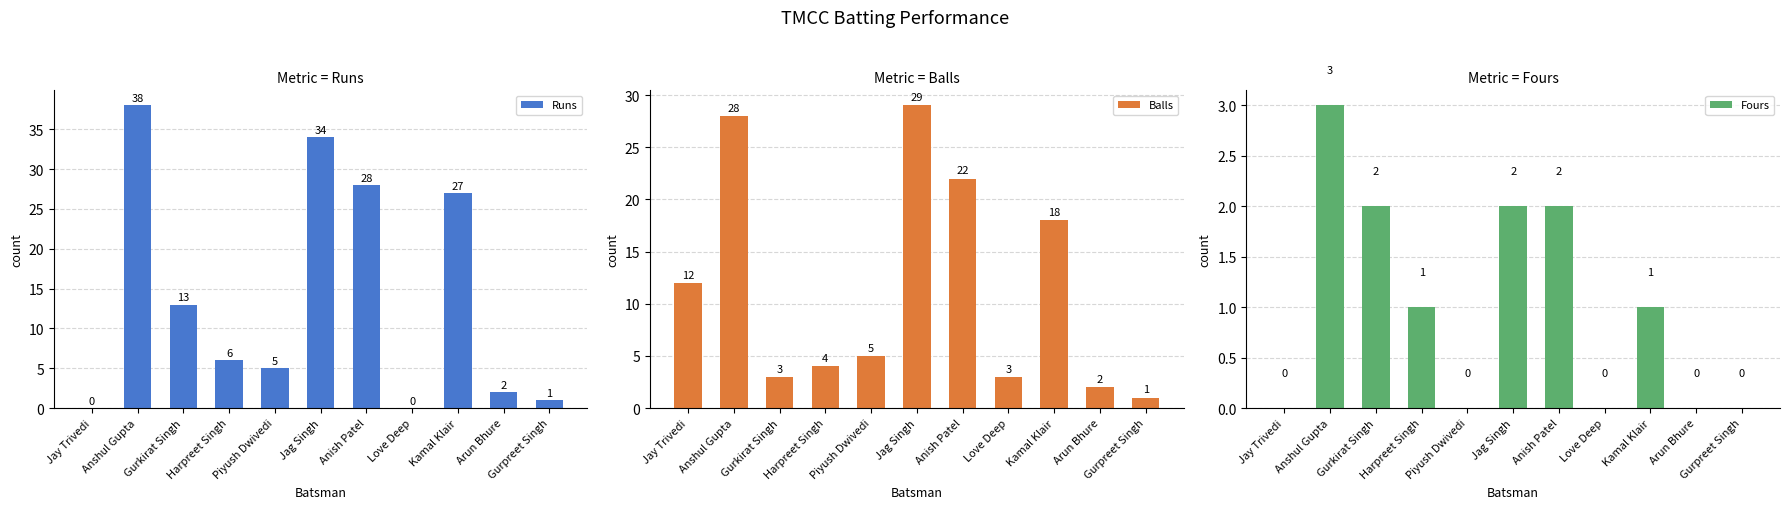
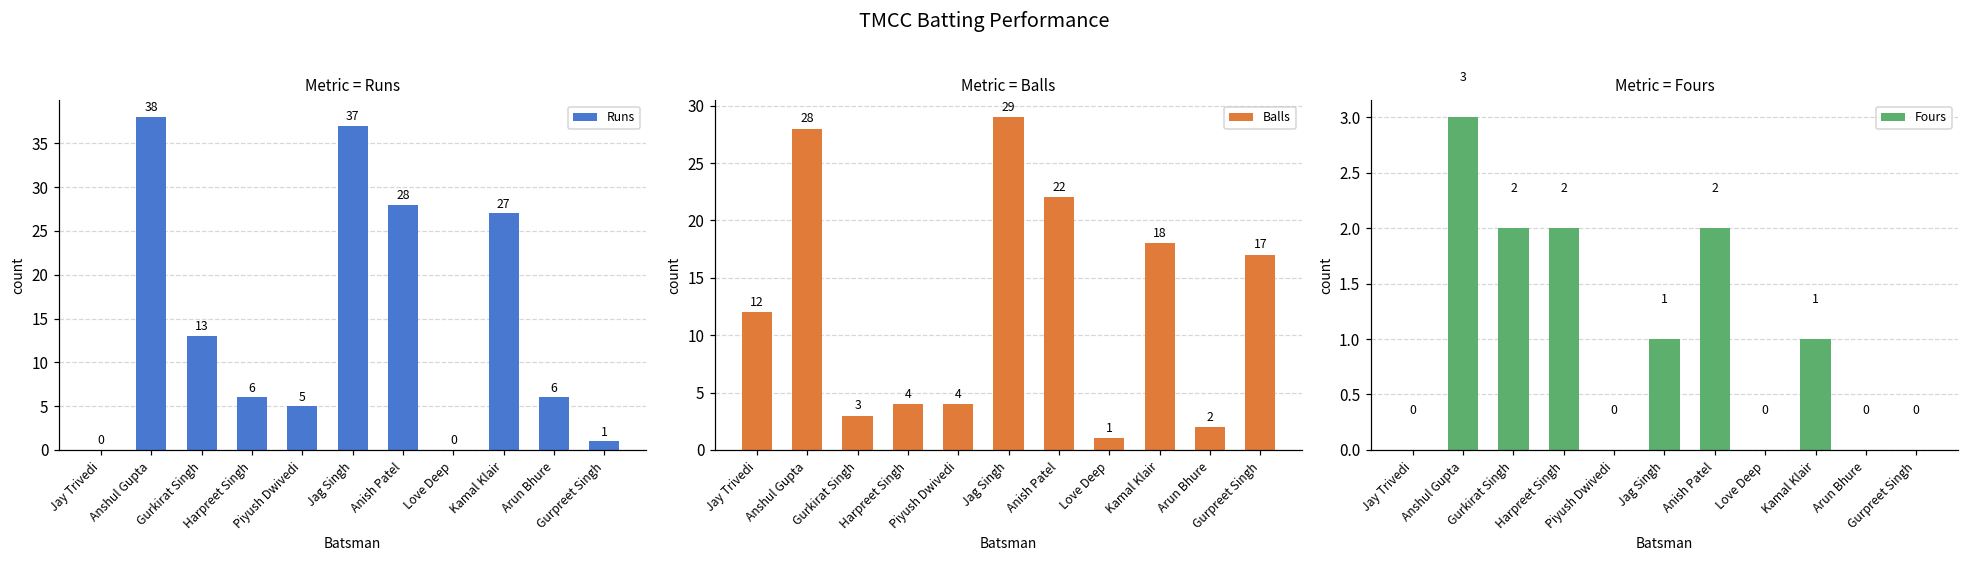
  {
    "Metric = Runs": {
      "Jay Trivedi": 0,
      "Anshul Gupta": 38,
      "Gurkirat Singh": 13,
      "Harpreet Singh": 6,
      "Piyush Dwivedi": 5,
-     "Jag Singh": 34,
+     "Jag Singh": 37,
      "Anish Patel": 28,
      "Love Deep": 0,
      "Kamal Klair": 27,
-     "Arun Bhure": 2,
+     "Arun Bhure": 6,
      "Gurpreet Singh": 1
    },
    "Metric = Balls": {
      "Jay Trivedi": 12,
      "Anshul Gupta": 28,
      "Gurkirat Singh": 3,
      "Harpreet Singh": 4,
-     "Piyush Dwivedi": 5,
+     "Piyush Dwivedi": 4,
      "Jag Singh": 29,
      "Anish Patel": 22,
-     "Love Deep": 3,
+     "Love Deep": 1,
      "Kamal Klair": 18,
      "Arun Bhure": 2,
-     "Gurpreet Singh": 1
+     "Gurpreet Singh": 17
    },
    "Metric = Fours": {
-     "Harpreet Singh": 1,
-     "Jag Singh": 2
+     "Harpreet Singh": 2,
+     "Jag Singh": 1
    }
  }
